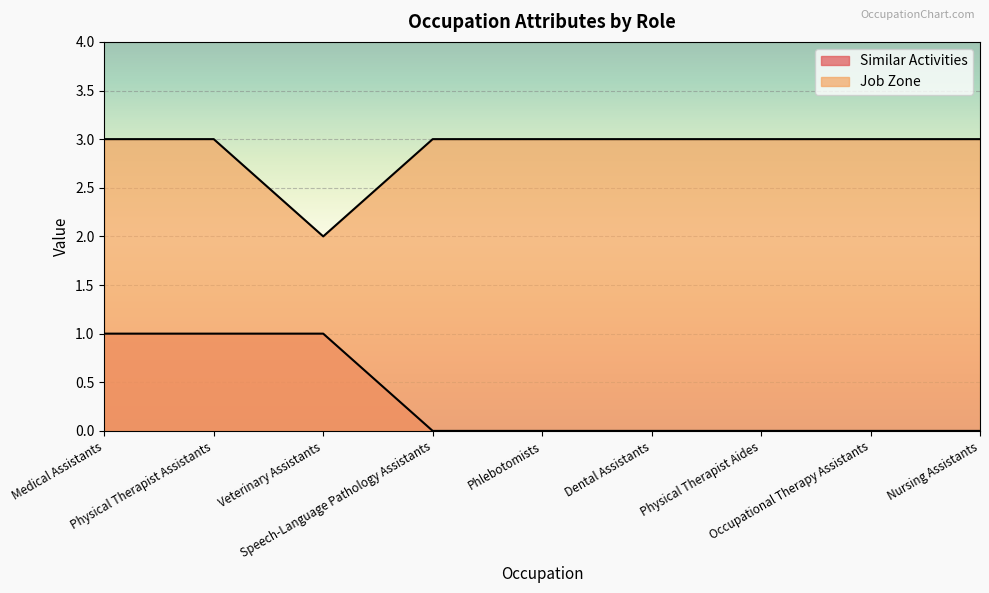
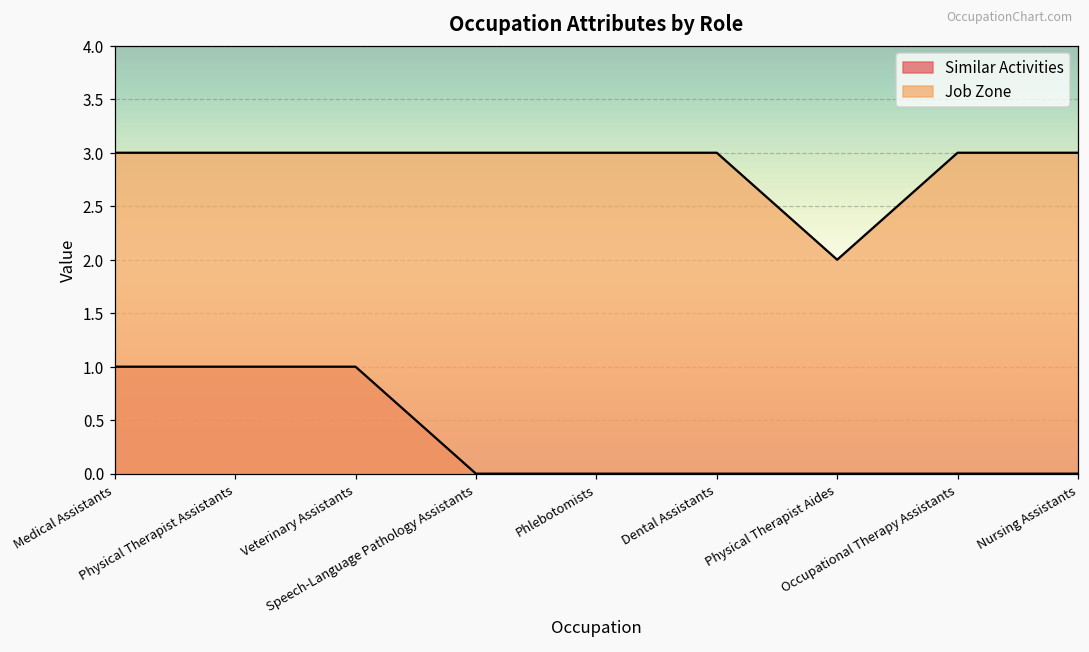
  {
    "Similar Activities": {
      "Medical Assistants": 1,
      "Physical Therapist Assistants": 1,
      "Veterinary Assistants": 1,
      "Speech-Language Pathology Assistants": 0,
      "Phlebotomists": 0,
      "Dental Assistants": 0,
      "Physical Therapist Aides": 0,
      "Occupational Therapy Assistants": 0,
      "Nursing Assistants": 0
    },
    "Job Zone": {
      "Medical Assistants": 3,
      "Physical Therapist Assistants": 3,
-     "Veterinary Assistants": 2,
+     "Veterinary Assistants": 3,
      "Speech-Language Pathology Assistants": 3,
      "Phlebotomists": 3,
      "Dental Assistants": 3,
-     "Physical Therapist Aides": 3,
+     "Physical Therapist Aides": 2,
      "Occupational Therapy Assistants": 3,
      "Nursing Assistants": 3
    }
  }
